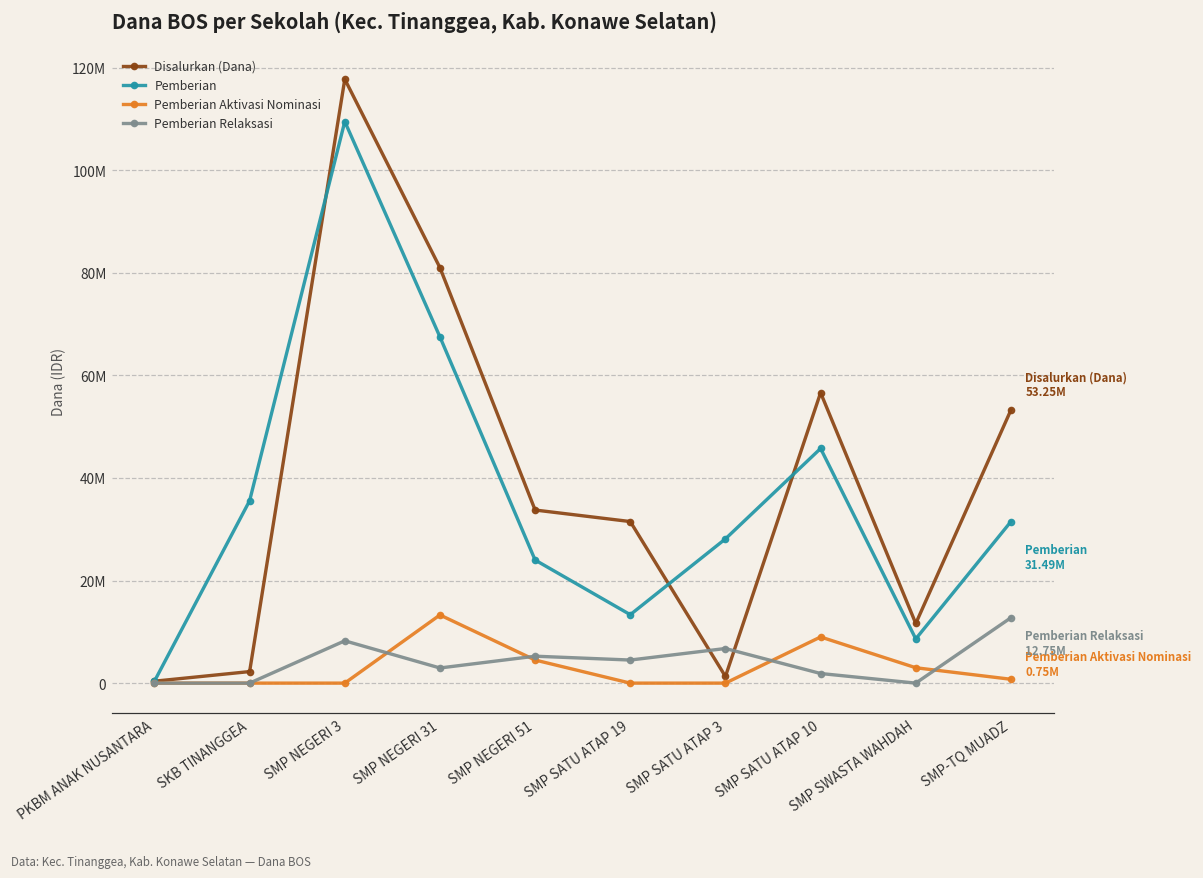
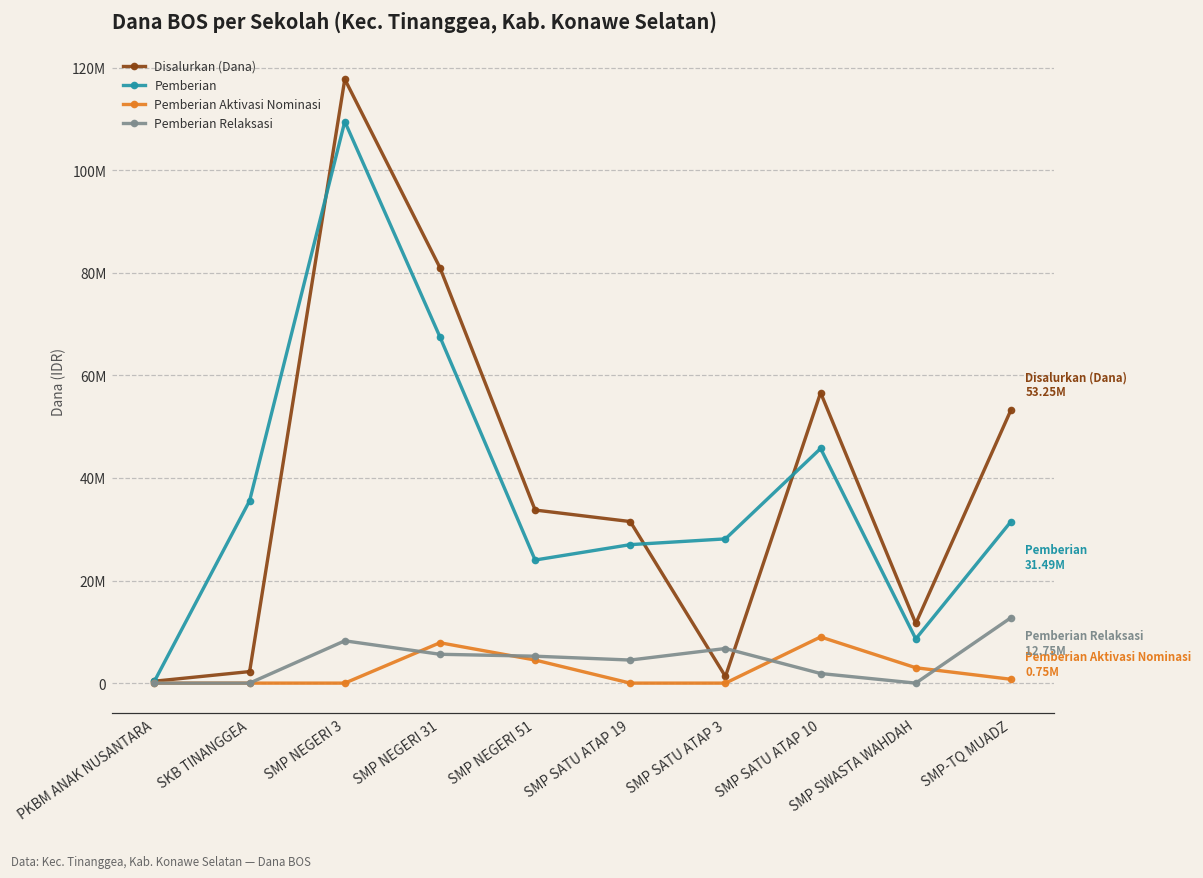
  {
    "Disalurkan (Dana)": {
      "SMP-TQ MUADZ": "53.25M"
    },
    "Pemberian": {
      "SKB TINANGGEA": "36000000",
      "SMP NEGERI 3": "110000000",
      "SMP NEGERI 31": "68000000",
      "SMP NEGERI 51": "24000000",
-     "SMP SATU ATAP 19": "13000000",
+     "SMP SATU ATAP 19": "27000000",
      "SMP SATU ATAP 3": "28000000",
      "SMP SATU ATAP 10": "46000000",
      "SMP SWASTA WAHDAH": "9000000",
      "SMP-TQ MUADZ": "31000000"
    },
    "Pemberian Aktivasi Nominasi": {
      "SMP NEGERI 3": "0",
-     "SMP NEGERI 31": "13000000",
+     "SMP NEGERI 31": "8000000",
      "SMP NEGERI 51": "5000000",
      "SMP SATU ATAP 19": "0",
      "SMP SATU ATAP 3": "0",
      "SMP SATU ATAP 10": "9000000",
      "SMP SWASTA WAHDAH": "3000000"
    },
    "Pemberian Relaksasi": {
      "SMP NEGERI 3": "8000000",
-     "SMP NEGERI 31": "3000000",
+     "SMP NEGERI 31": "6000000",
      "SMP NEGERI 51": "5000000",
      "SMP SATU ATAP 19": "5000000",
      "SMP SATU ATAP 3": "7000000",
      "SMP SATU ATAP 10": "2000000",
      "SMP SWASTA WAHDAH": "0"
    }
  }
